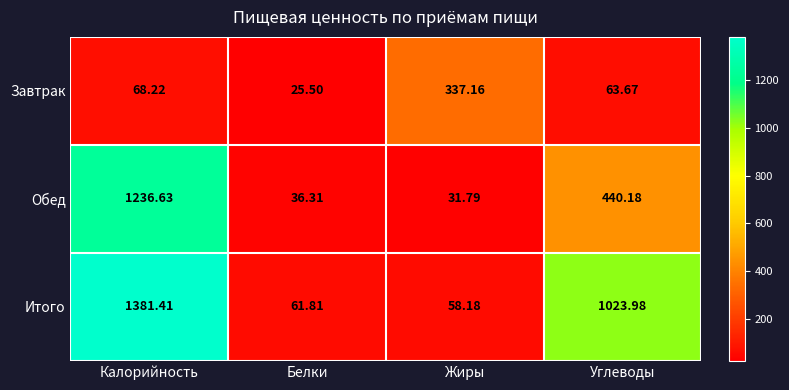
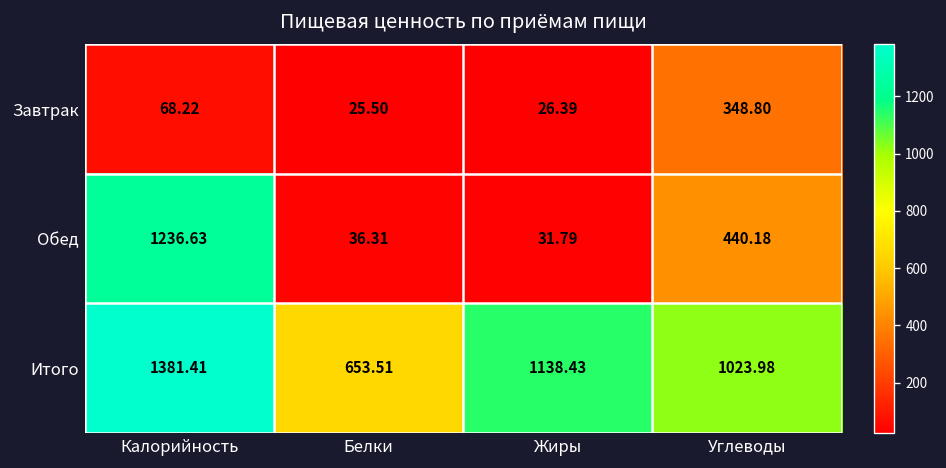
  {
    "Завтрак": {
      "Калорийность": 68.22,
      "Белки": 25.50,
-     "Жиры": 337.16,
-     "Углеводы": 63.67
+     "Жиры": 26.39,
+     "Углеводы": 348.80
    },
    "Обед": {
      "Калорийность": 1236.63,
      "Белки": 36.31,
      "Жиры": 31.79,
      "Углеводы": 440.18
    },
    "Итого": {
      "Калорийность": 1381.41,
-     "Белки": 61.81,
-     "Жиры": 58.18,
+     "Белки": 653.51,
+     "Жиры": 1138.43,
      "Углеводы": 1023.98
    }
  }
